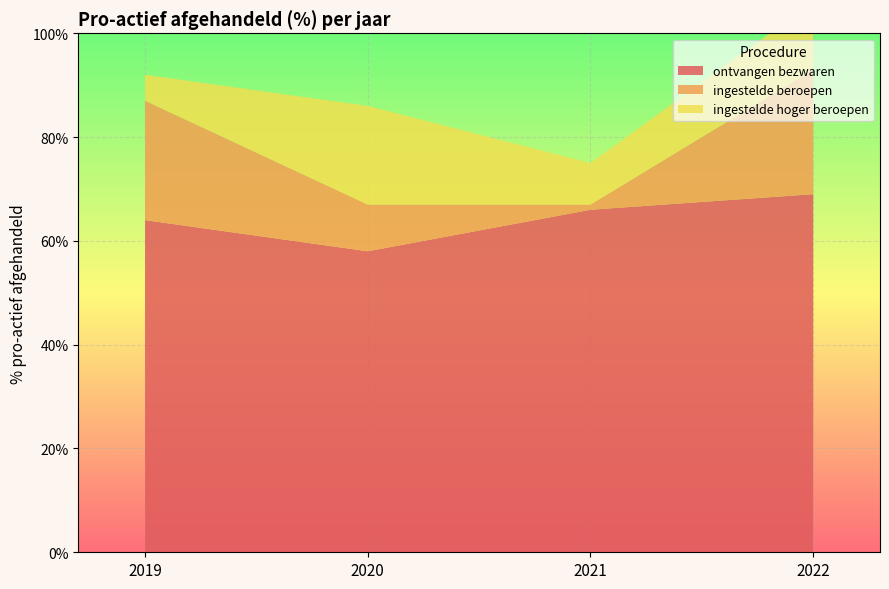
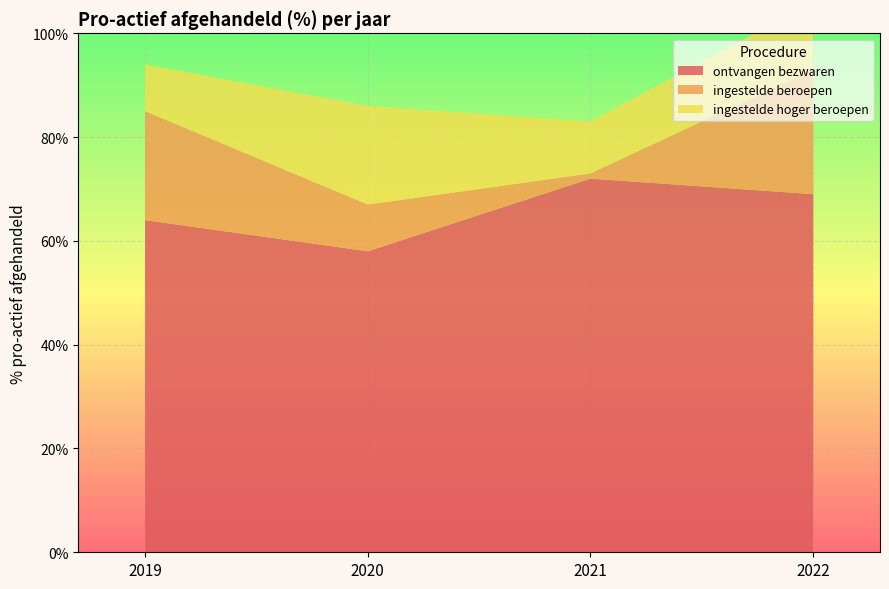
  {
    "ontvangen bezwaren": {
      "2019": "64%",
      "2020": "58%",
-     "2021": "66%",
+     "2021": "72%",
      "2022": "69%"
    },
    "ingestelde beroepen": {
-     "2019": "23%",
+     "2019": "21%",
      "2020": "9%",
      "2021": "1%"
    },
    "ingestelde hoger beroepen": {
-     "2019": "5%",
+     "2019": "9%",
      "2020": "19%",
-     "2021": "8%"
+     "2021": "10%"
    }
  }
